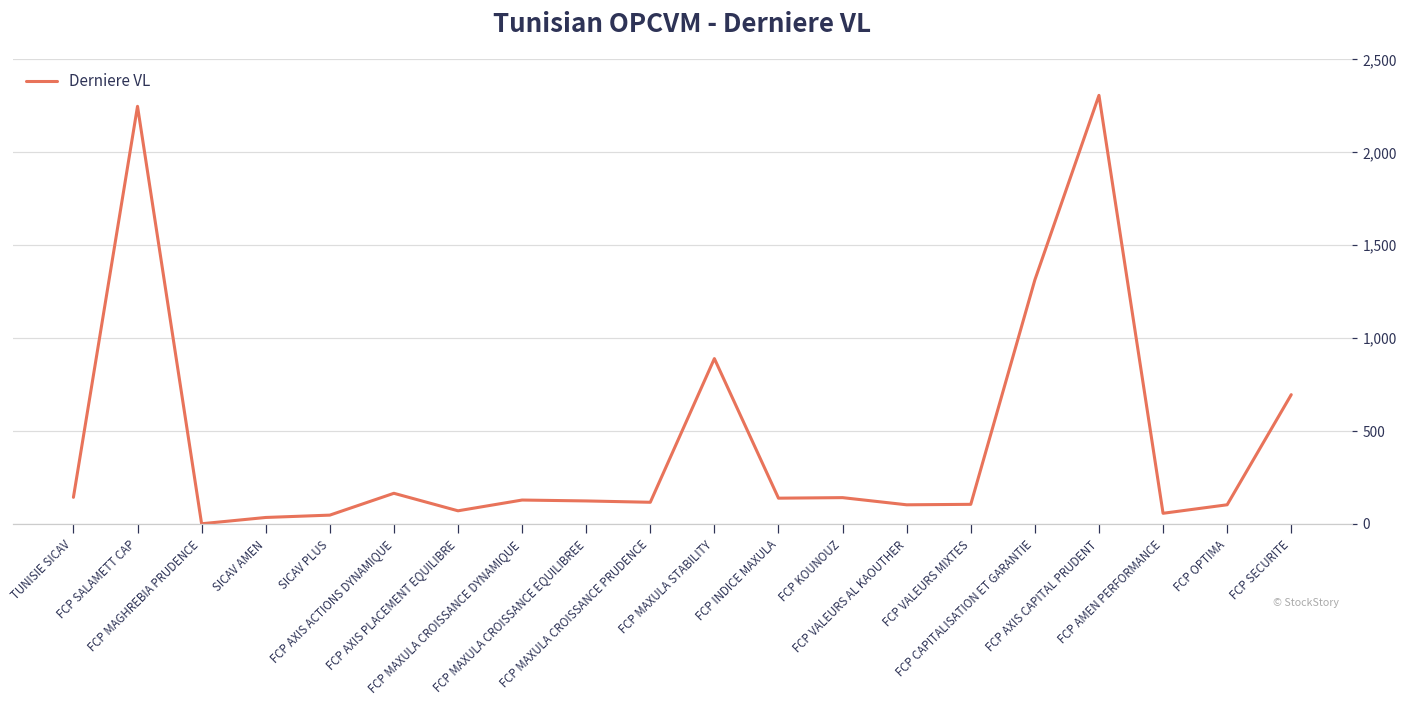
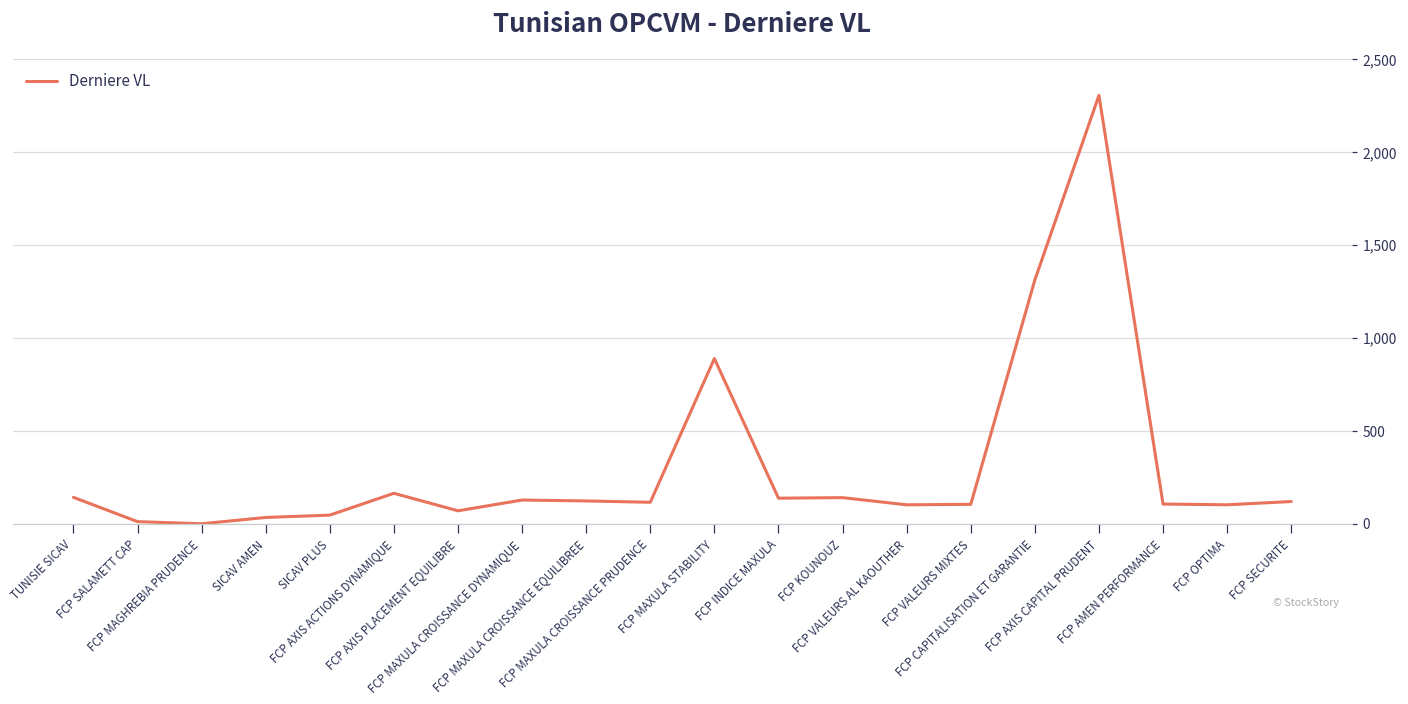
  {
    "TUNISIE SICAV": "140",
-   "FCP SALAMETT CAP": "2,250",
+   "FCP SALAMETT CAP": "10",
    "FCP MAGHREBIA PRUDENCE": "0",
    "SICAV AMEN": "40",
    "SICAV PLUS": "50",
    "FCP AXIS ACTIONS DYNAMIQUE": "170",
    "FCP AXIS PLACEMENT EQUILIBRE": "70",
    "FCP MAXULA CROISSANCE DYNAMIQUE": "130",
    "FCP MAXULA CROISSANCE EQUILIBREE": "120",
    "FCP MAXULA CROISSANCE PRUDENCE": "120",
    "FCP MAXULA STABILITY": "890",
    "FCP INDICE MAXULA": "140",
    "FCP KOUNOUZ": "140",
    "FCP VALEURS AL KAOUTHER": "100",
    "FCP VALEURS MIXTES": "110",
    "FCP CAPITALISATION ET GARANTIE": "1,310",
    "FCP AXIS CAPITAL PRUDENT": "2,310",
-   "FCP AMEN PERFORMANCE": "60",
+   "FCP AMEN PERFORMANCE": "110",
    "FCP OPTIMA": "100",
-   "FCP SECURITE": "700"
+   "FCP SECURITE": "120"
  }
